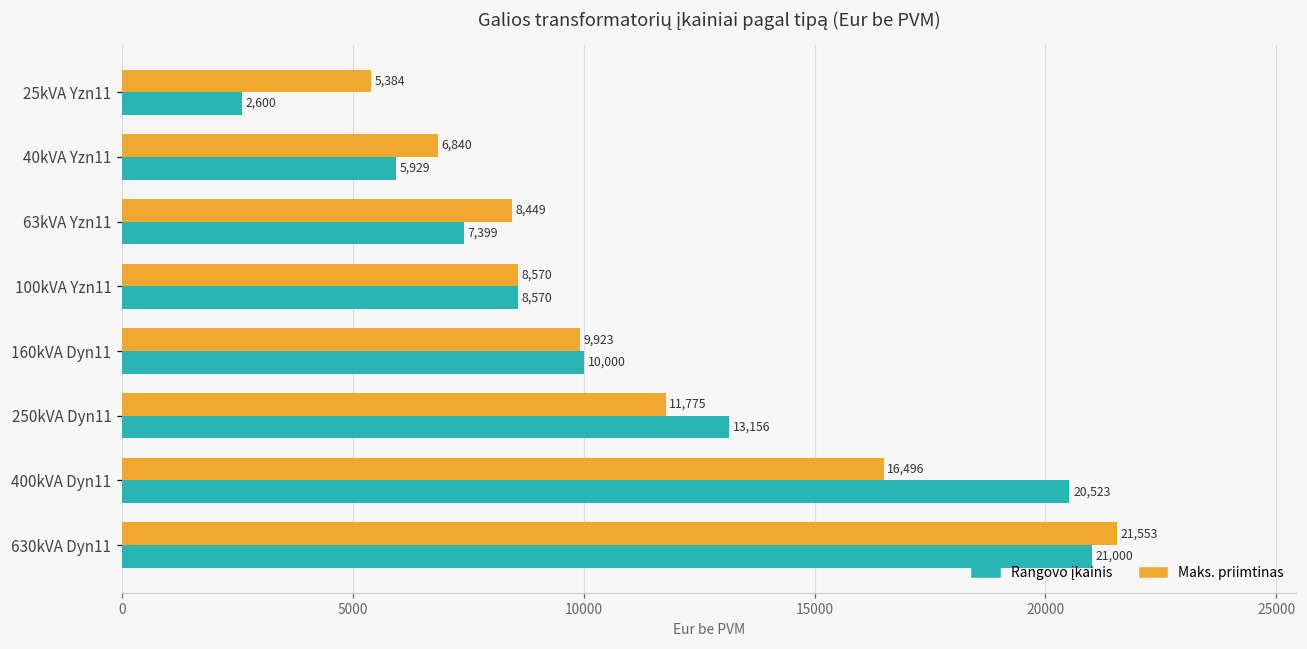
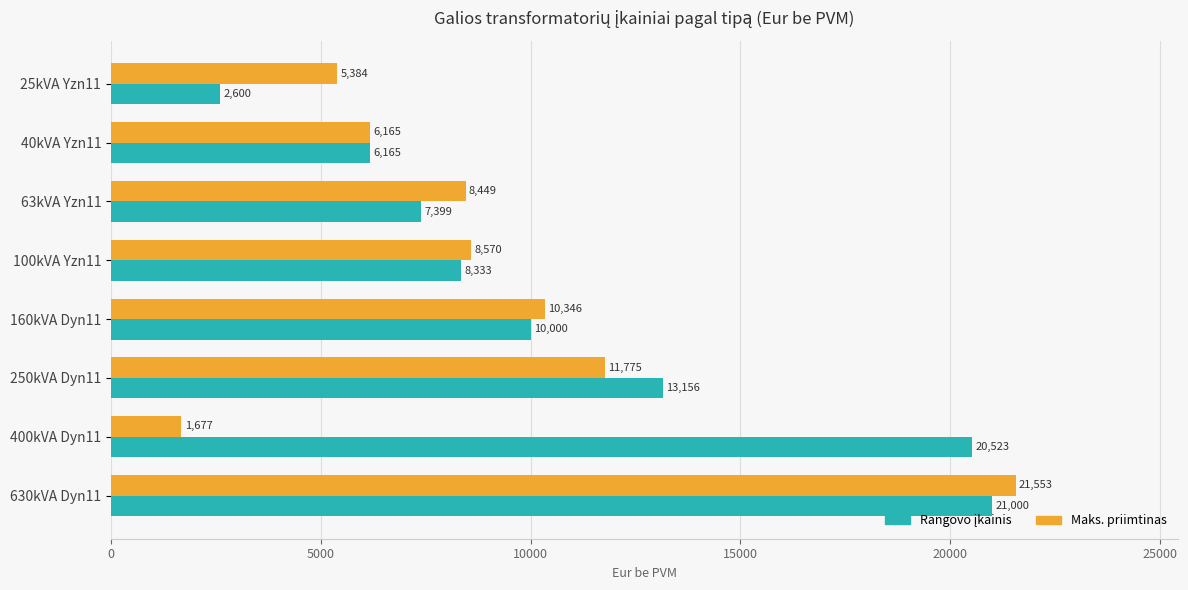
  {
    "Rangovo įkainis": {
      "25kVA Yzn11": "2,600",
-     "40kVA Yzn11": "5,929",
+     "40kVA Yzn11": "6,165",
      "63kVA Yzn11": "7,399",
-     "100kVA Yzn11": "8,570",
+     "100kVA Yzn11": "8,333",
      "160kVA Dyn11": "10,000",
      "250kVA Dyn11": "13,156",
      "400kVA Dyn11": "20,523",
      "630kVA Dyn11": "21,000"
    },
    "Maks. priimtinas": {
      "25kVA Yzn11": "5,384",
-     "40kVA Yzn11": "6,840",
+     "40kVA Yzn11": "6,165",
      "63kVA Yzn11": "8,449",
      "100kVA Yzn11": "8,570",
-     "160kVA Dyn11": "9,923",
+     "160kVA Dyn11": "10,346",
      "250kVA Dyn11": "11,775",
-     "400kVA Dyn11": "16,496",
+     "400kVA Dyn11": "1,677",
      "630kVA Dyn11": "21,553"
    }
  }
